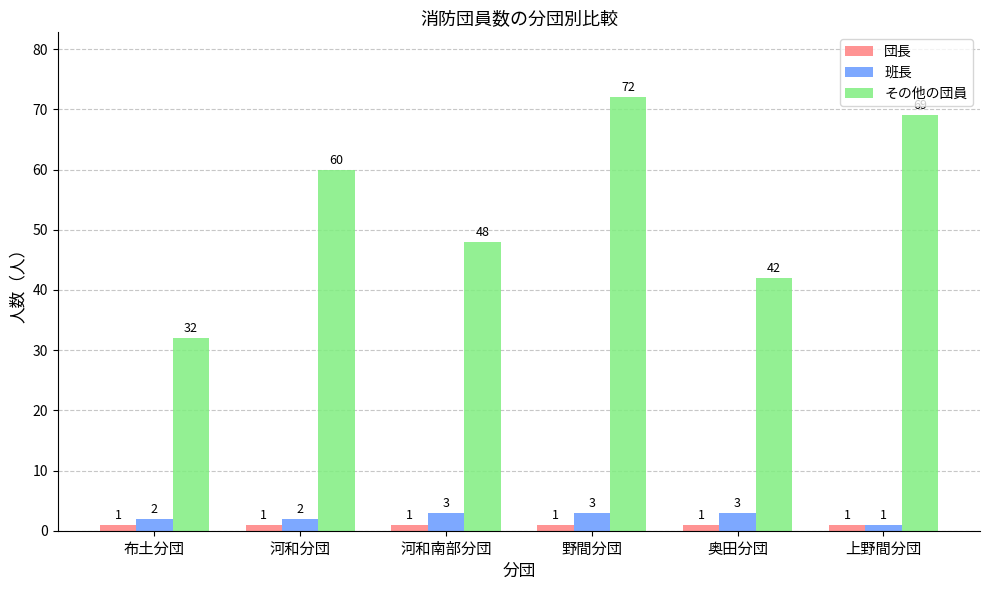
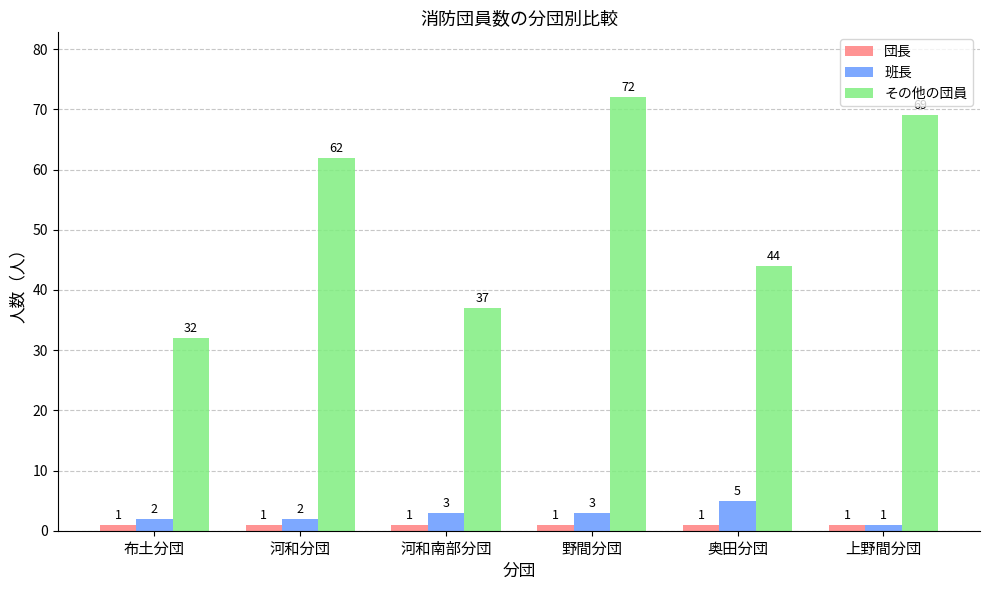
  {
    "団長": {
      "布土分団": 1,
      "河和分団": 1,
      "河和南部分団": 1,
      "野間分団": 1,
      "奥田分団": 1,
      "上野間分団": 1
    },
    "班長": {
      "布土分団": 2,
      "河和分団": 2,
      "河和南部分団": 3,
      "野間分団": 3,
-     "奥田分団": 3,
+     "奥田分団": 5,
      "上野間分団": 1
    },
    "その他の団員": {
      "布土分団": 32,
-     "河和分団": 60,
-     "河和南部分団": 48,
+     "河和分団": 62,
+     "河和南部分団": 37,
      "野間分団": 72,
-     "奥田分団": 42
+     "奥田分団": 44
    }
  }
